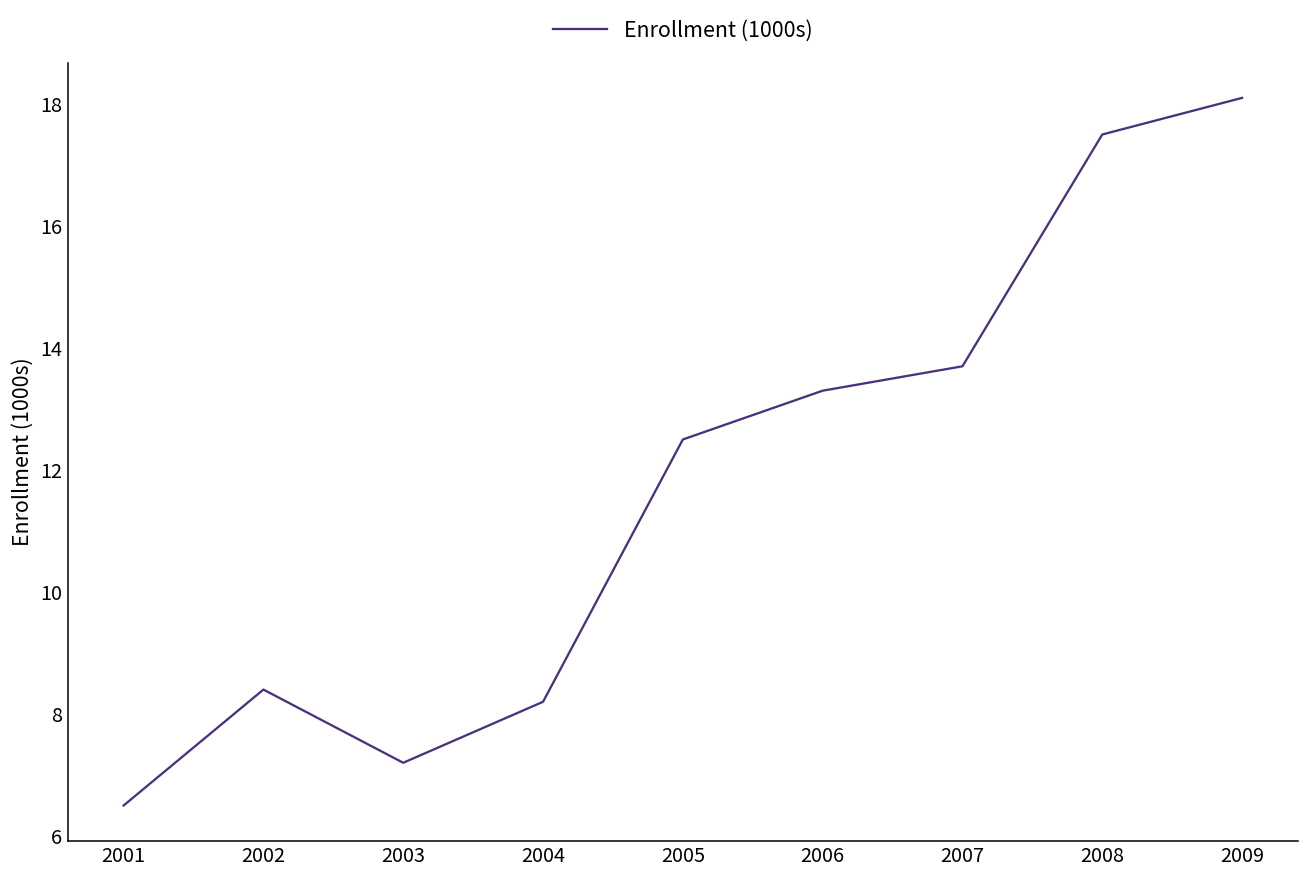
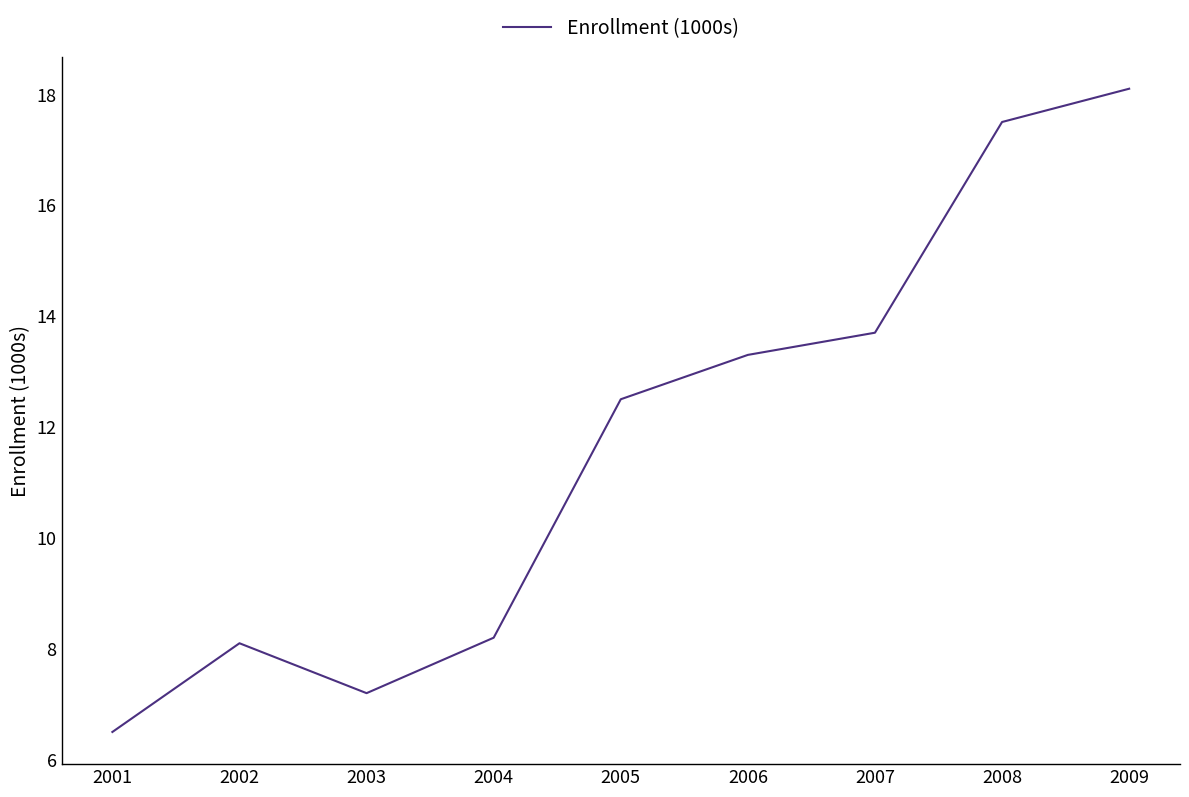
  {
    "2001": 6.5,
-   "2002": 8.4,
+   "2002": 8.1,
    "2003": 7.2,
    "2004": 8.2,
    "2005": 12.5,
    "2006": 13.3,
    "2007": 13.7,
    "2008": 17.5,
    "2009": 18.1
  }
